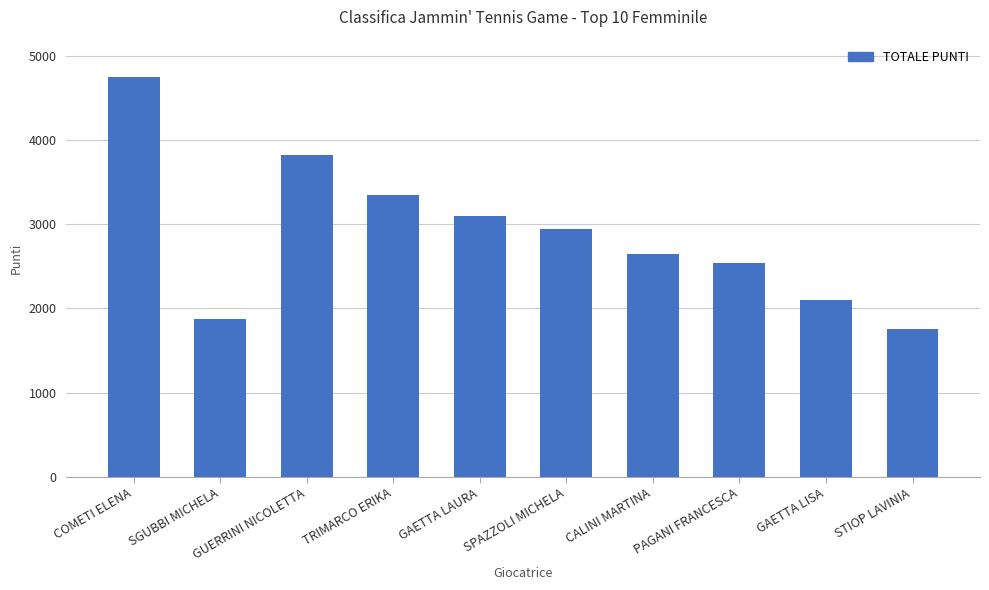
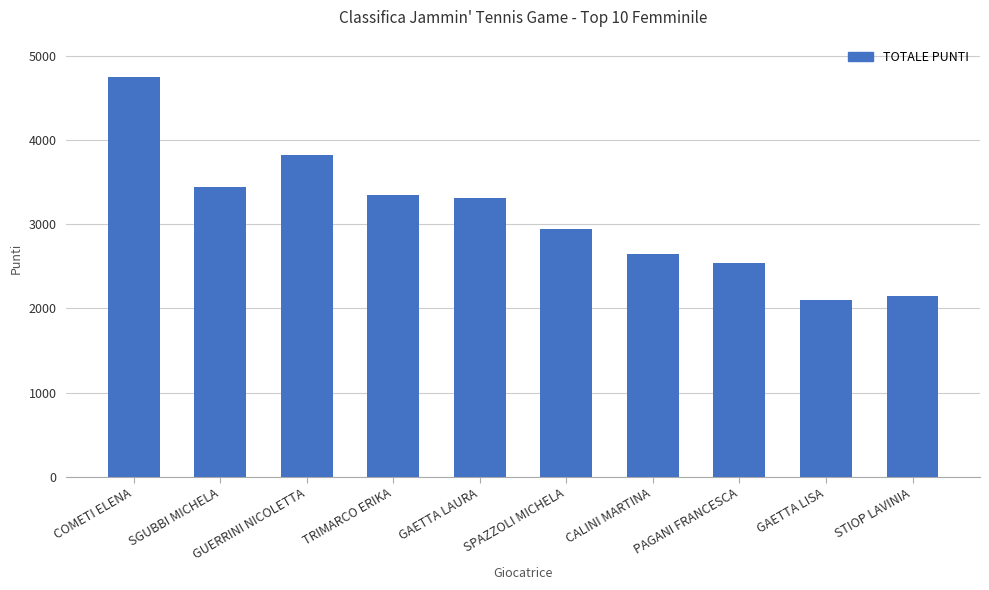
  {
    "COMETI ELENA": 4800,
-   "SGUBBI MICHELA": 1900,
+   "SGUBBI MICHELA": 3500,
    "GUERRINI NICOLETTA": 3800,
    "TRIMARCO ERIKA": 3400,
-   "GAETTA LAURA": 3100,
+   "GAETTA LAURA": 3300,
    "SPAZZOLI MICHELA": 3000,
    "CALINI MARTINA": 2700,
    "PAGANI FRANCESCA": 2500,
    "GAETTA LISA": 2100,
-   "STIOP LAVINIA": 1800
+   "STIOP LAVINIA": 2200
  }
